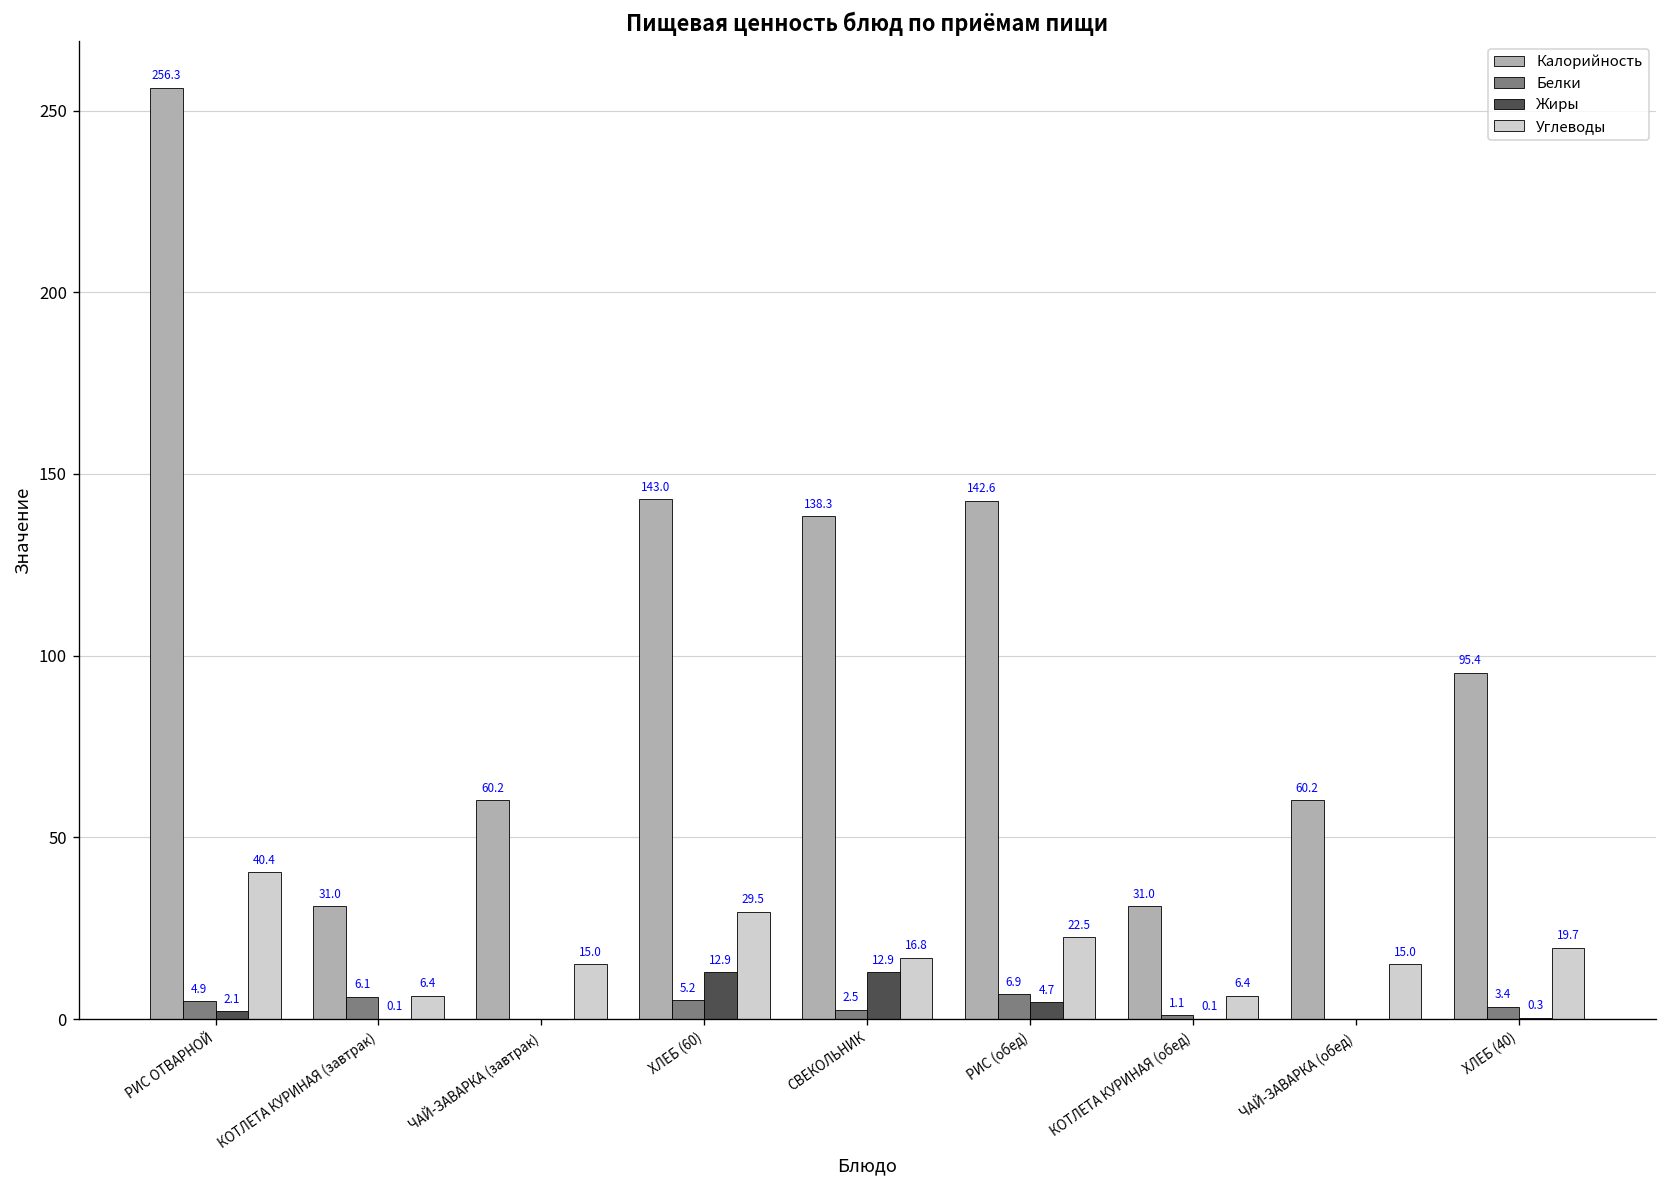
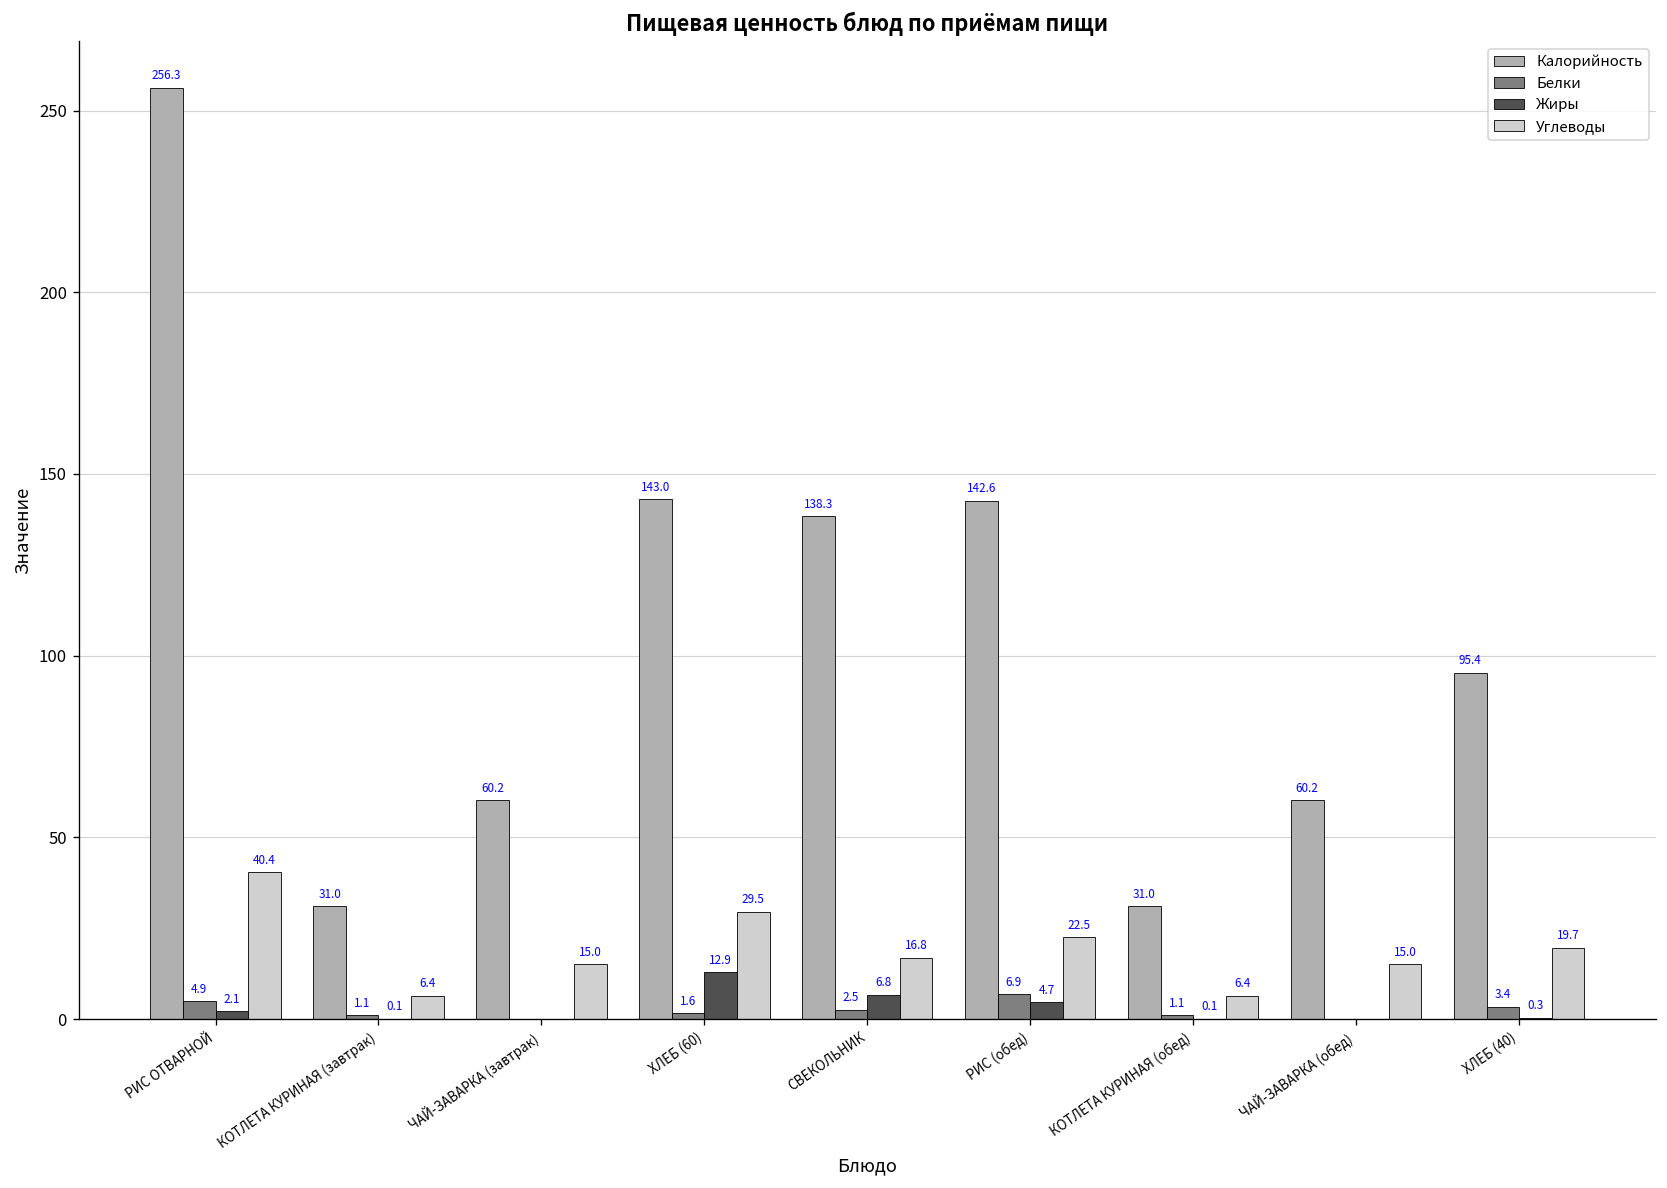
  {
    "Белки": {
      "РИС ОТВАРНОЙ": 4.9,
-     "КОТЛЕТА КУРИНАЯ (завтрак)": 6.1,
-     "ХЛЕБ (60)": 5.2,
+     "КОТЛЕТА КУРИНАЯ (завтрак)": 1.1,
+     "ХЛЕБ (60)": 1.6,
      "СВЕКОЛЬНИК": 2.5,
      "РИС (обед)": 6.9,
      "КОТЛЕТА КУРИНАЯ (обед)": 1.1,
      "ХЛЕБ (40)": 3.4
    },
    "Жиры": {
      "РИС ОТВАРНОЙ": 2.1,
      "КОТЛЕТА КУРИНАЯ (завтрак)": 0.1,
      "ХЛЕБ (60)": 12.9,
-     "СВЕКОЛЬНИК": 12.9,
+     "СВЕКОЛЬНИК": 6.8,
      "РИС (обед)": 4.7,
      "КОТЛЕТА КУРИНАЯ (обед)": 0.1,
      "ХЛЕБ (40)": 0.3
    }
  }
